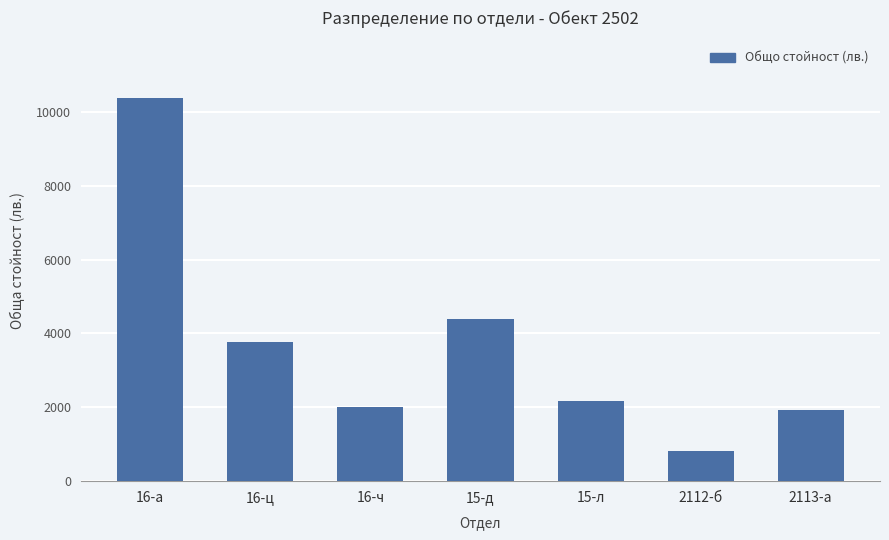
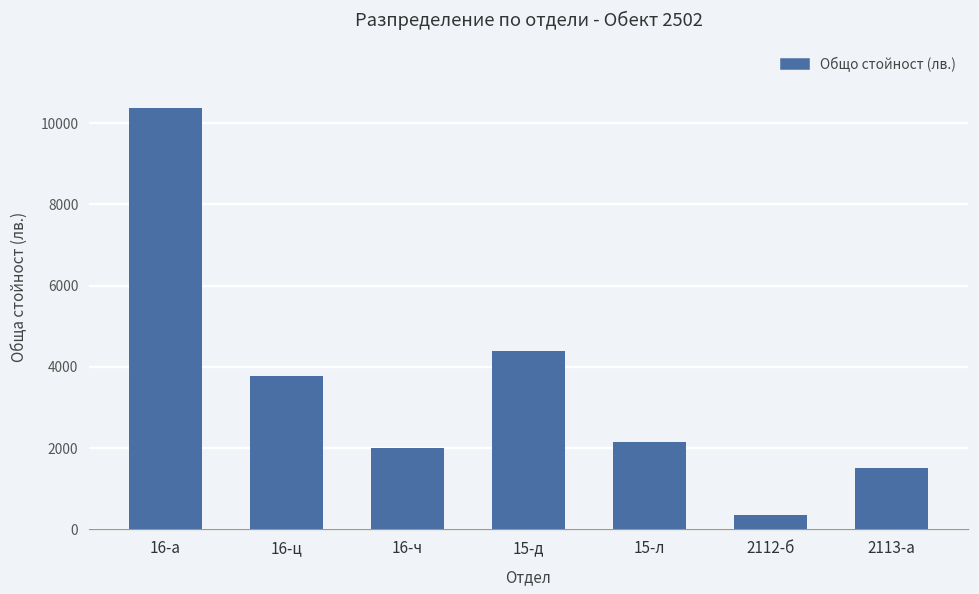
  {
    "16-а": 10400,
    "16-ц": 3800,
    "16-ч": 2000,
    "15-д": 4400,
    "15-л": 2200,
-   "2112-б": 800,
-   "2113-а": 1900
+   "2112-б": 400,
+   "2113-а": 1500
  }
